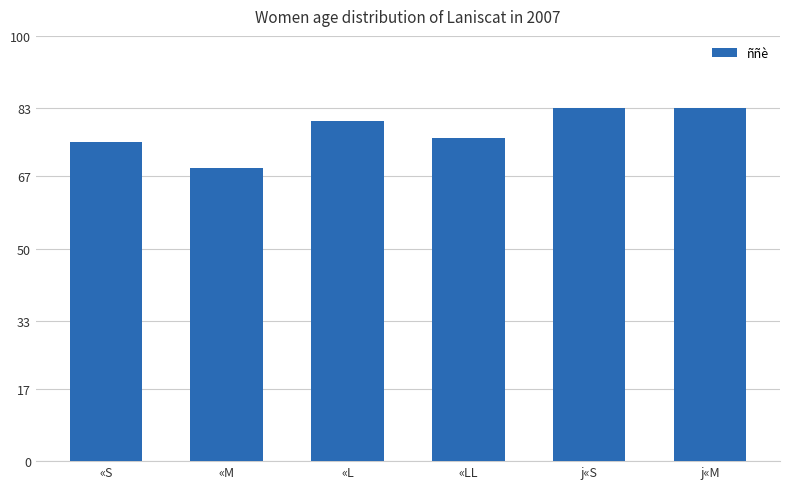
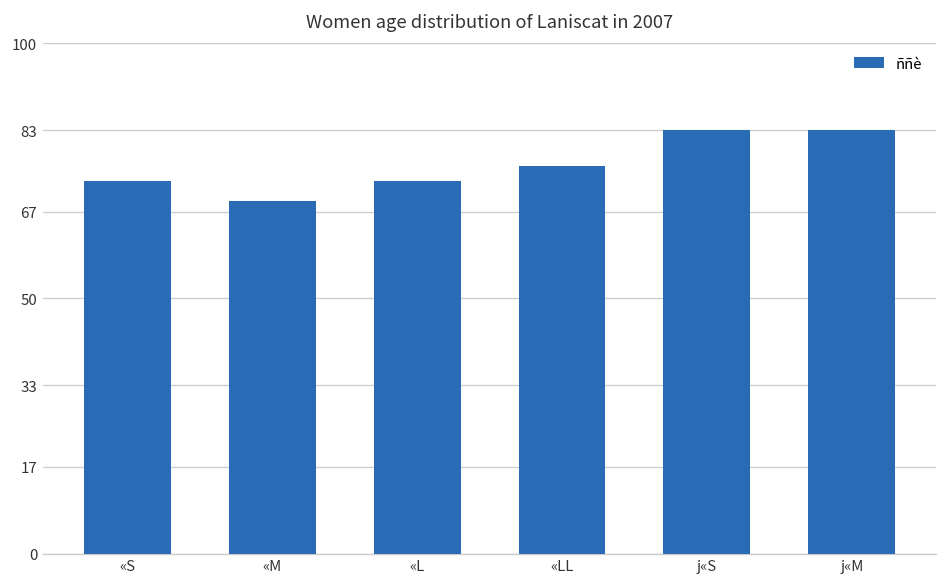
  {
-   "«S": 75,
+   "«S": 73,
    "«M": 69,
-   "«L": 80,
+   "«L": 73,
    "«LL": 76,
    "j«S": 83,
    "j«M": 83
  }
